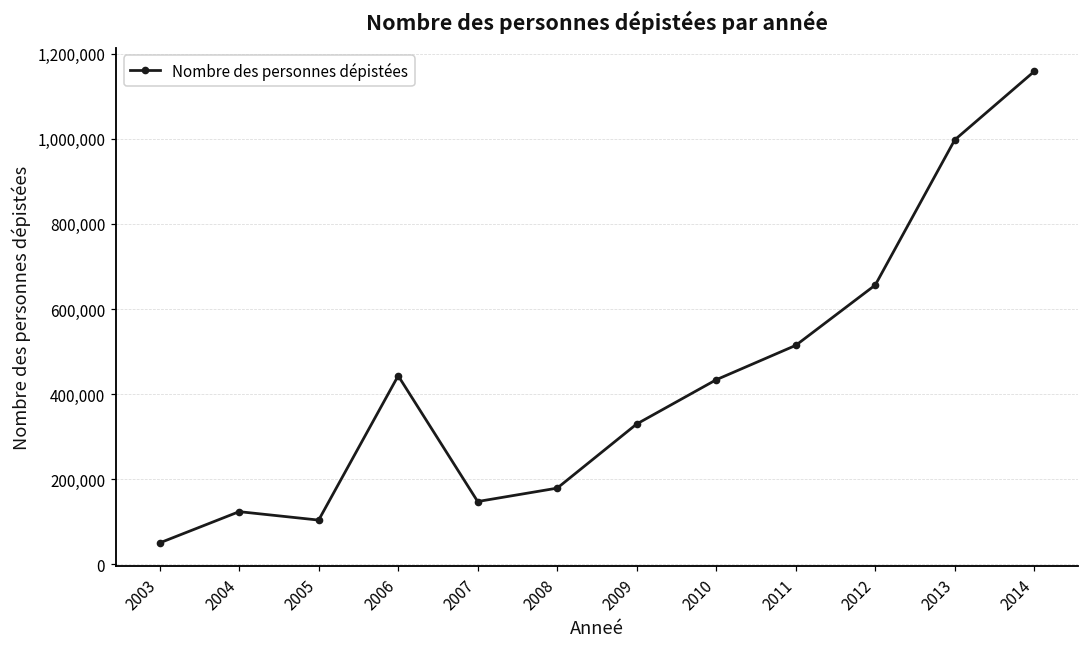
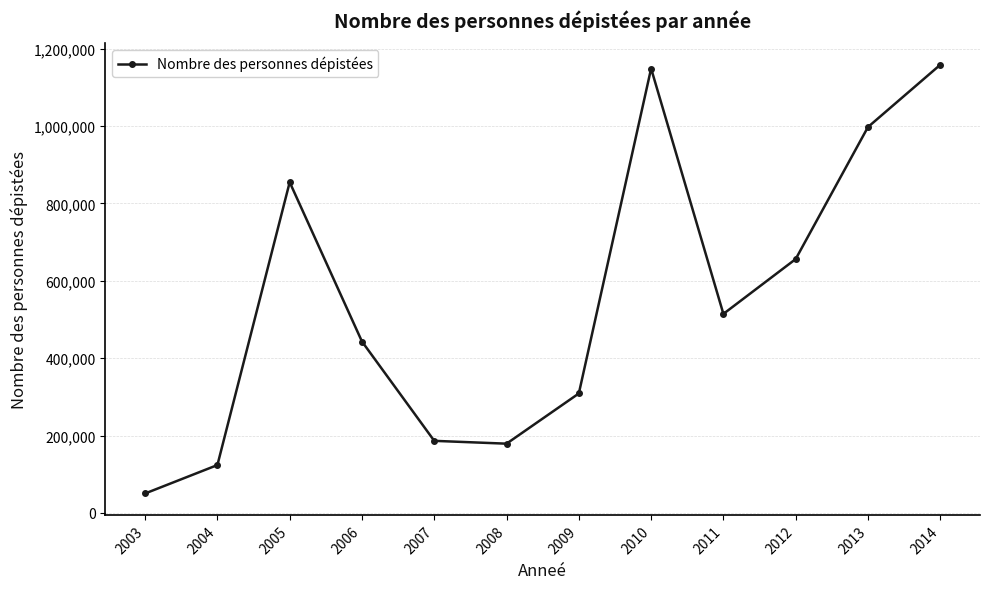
  {
    "2003": "50,000",
    "2004": "120,000",
-   "2005": "100,000",
+   "2005": "850,000",
    "2006": "440,000",
-   "2007": "150,000",
+   "2007": "190,000",
    "2008": "180,000",
-   "2009": "330,000",
-   "2010": "430,000",
+   "2009": "310,000",
+   "2010": "1,150,000",
    "2011": "510,000",
    "2012": "660,000",
    "2013": "1,000,000",
    "2014": "1,160,000"
  }
